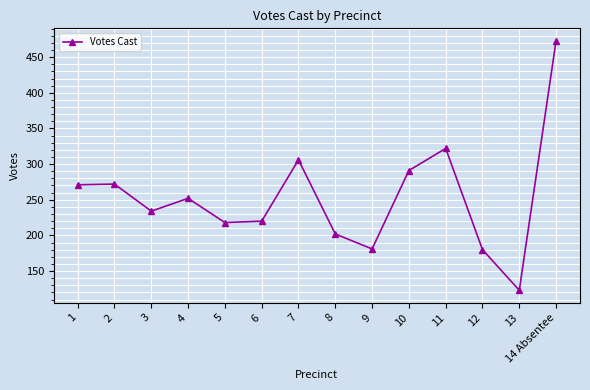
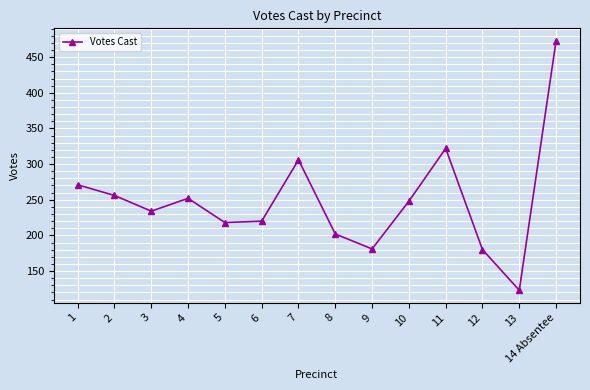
  {
    "1": 270,
-   "2": 270,
+   "2": 260,
    "3": 230,
    "4": 250,
    "5": 220,
    "6": 220,
    "7": 310,
    "8": 200,
    "9": 180,
-   "10": 290,
+   "10": 250,
    "11": 320,
    "12": 180,
    "13": 120,
    "14 Absentee": 470
  }
